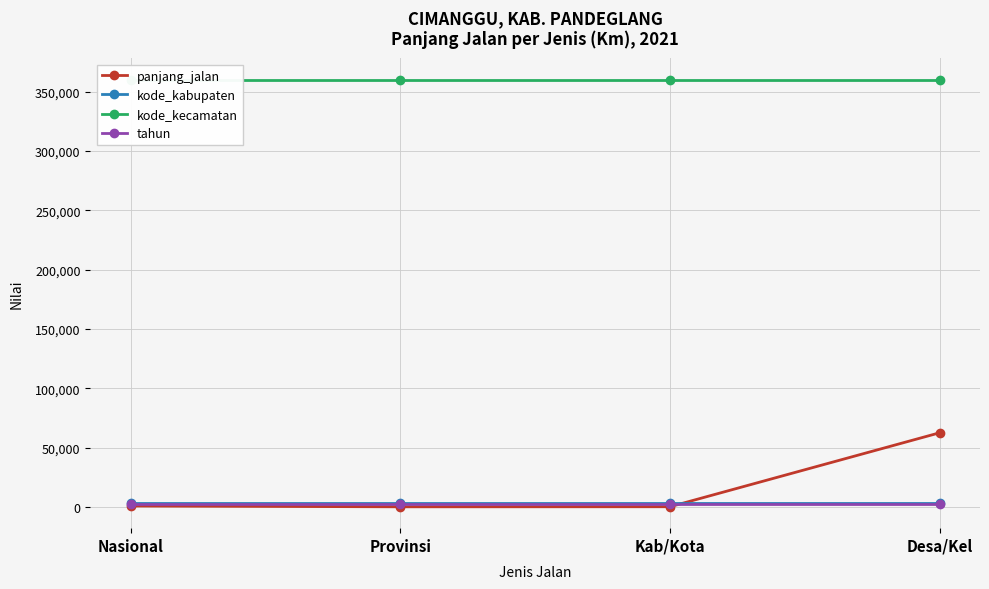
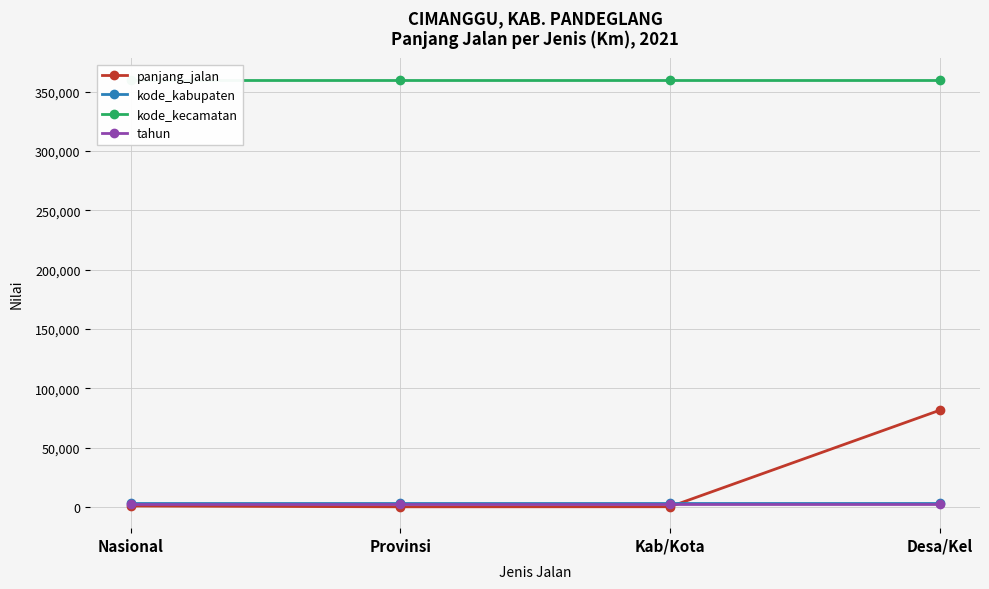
  {
    "panjang_jalan": {
-     "Desa/Kel": "62,000"
+     "Desa/Kel": "81,000"
    },
    "kode_kecamatan": {
      "Provinsi": "360,000",
      "Kab/Kota": "360,000",
      "Desa/Kel": "360,000"
    }
  }
